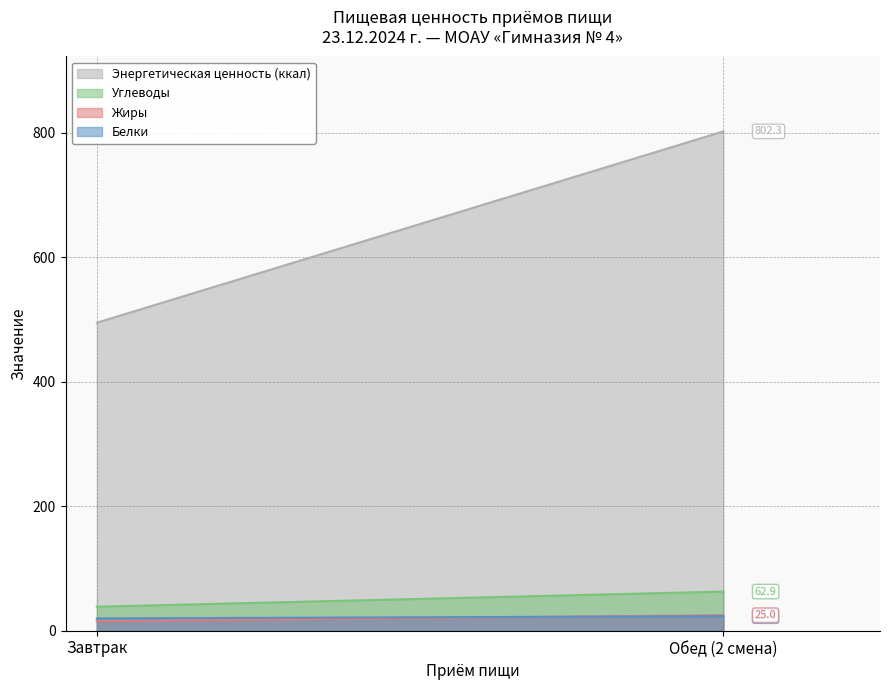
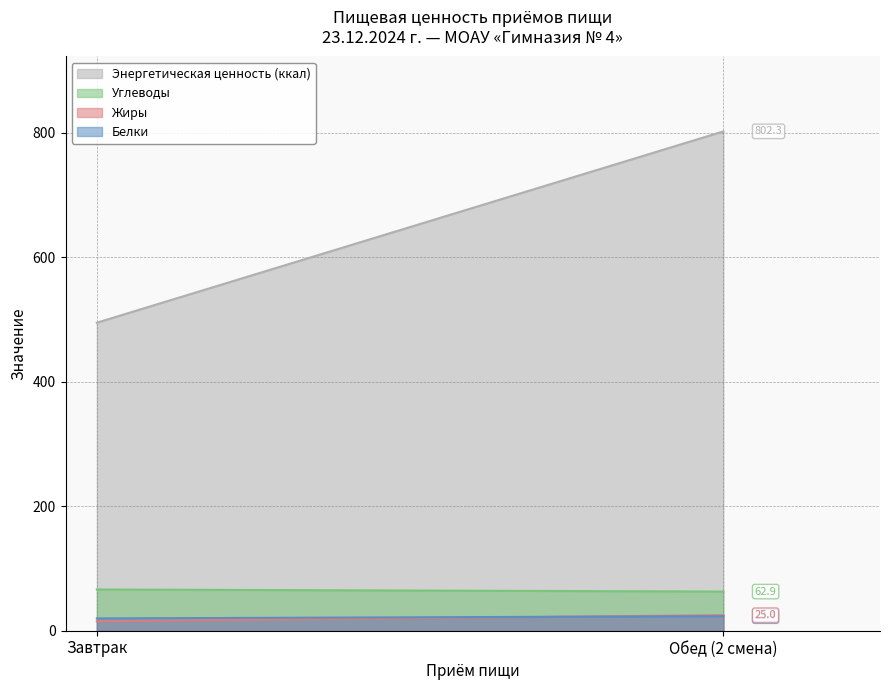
  {
    "Энергетическая ценность (ккал)": {
      "Завтрак": 490,
      "Обед (2 смена)": 800
    },
    "Углеводы": {
-     "Завтрак": 40,
+     "Завтрак": 70,
      "Обед (2 смена)": 60
    },
    "Жиры": {
      "Завтрак": 20
    },
    "Белки": {
      "Завтрак": 20
    }
  }
